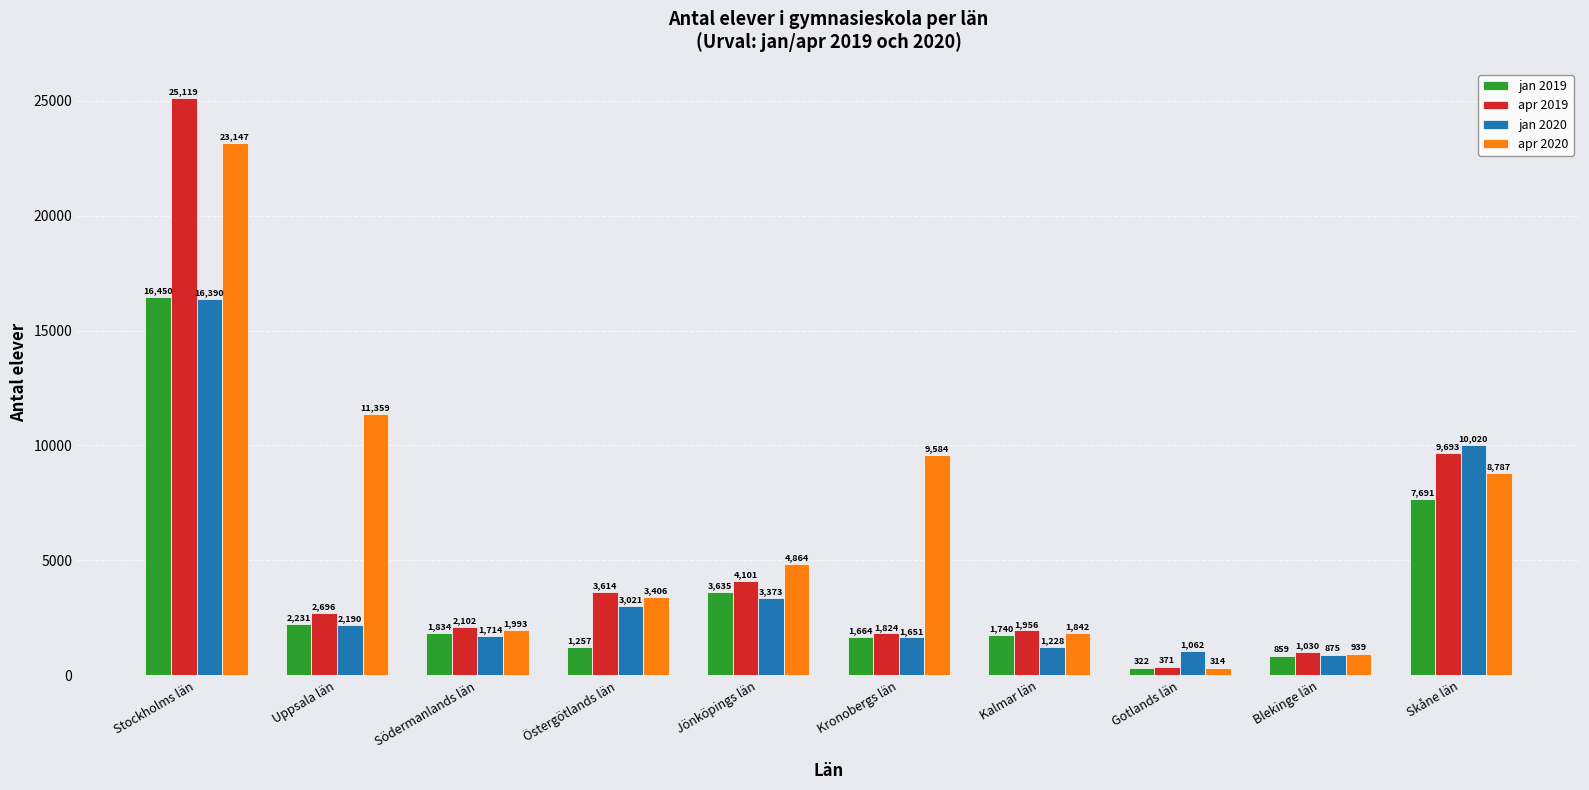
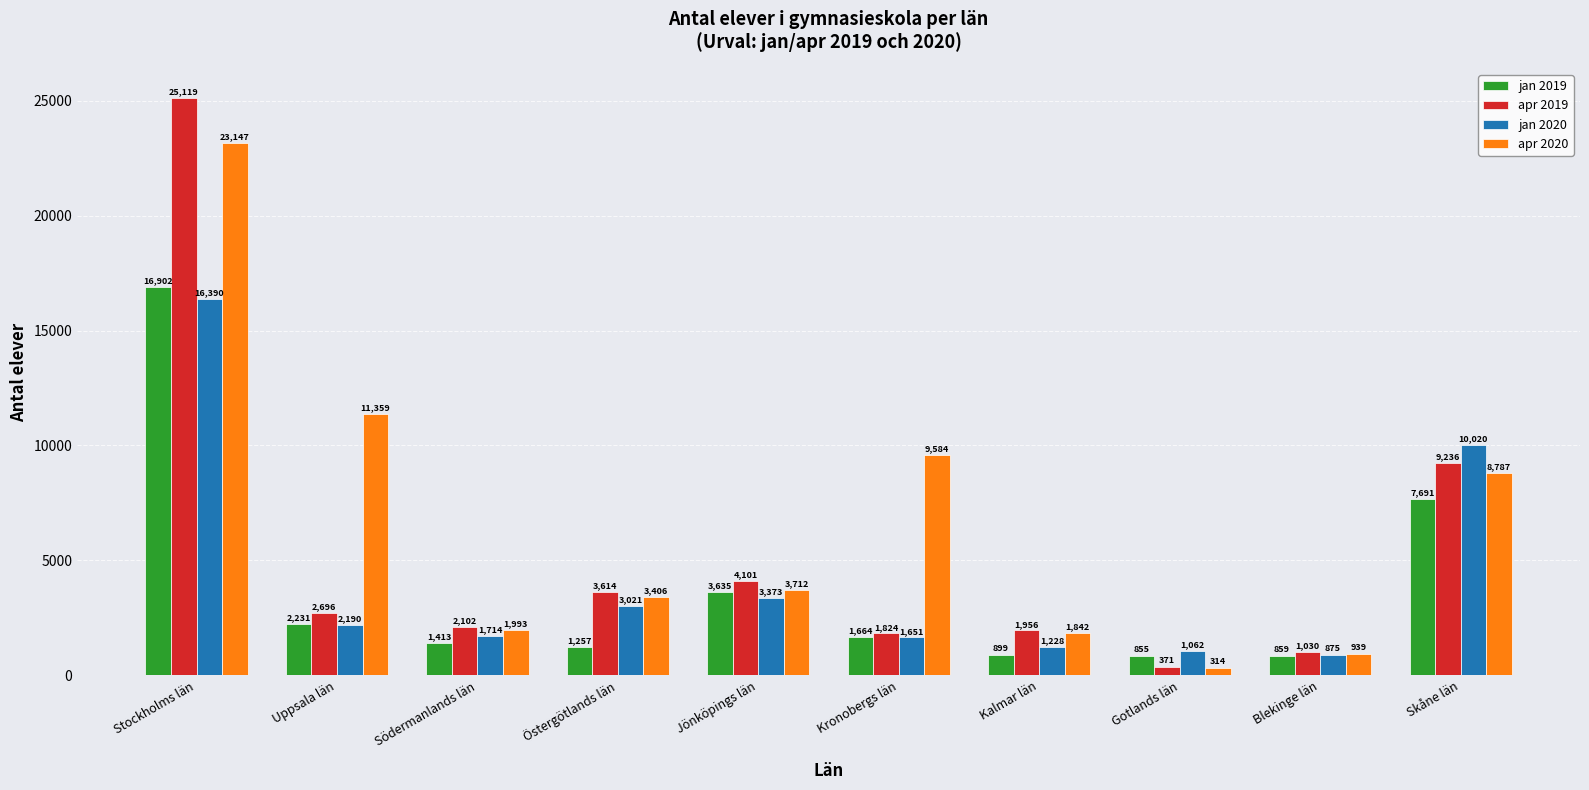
  {
    "jan 2019": {
-     "Stockholms län": "16,450",
+     "Stockholms län": "16,902",
      "Uppsala län": "2,231",
-     "Södermanlands län": "1,834",
+     "Södermanlands län": "1,413",
      "Östergötlands län": "1,257",
      "Jönköpings län": "3,635",
      "Kronobergs län": "1,664",
-     "Kalmar län": "1,740",
-     "Gotlands län": "322",
+     "Kalmar län": "899",
+     "Gotlands län": "855",
      "Blekinge län": "859",
      "Skåne län": "7,691"
    },
    "apr 2019": {
      "Stockholms län": "25,119",
      "Uppsala län": "2,696",
      "Södermanlands län": "2,102",
      "Östergötlands län": "3,614",
      "Jönköpings län": "4,101",
      "Kronobergs län": "1,824",
      "Kalmar län": "1,956",
      "Gotlands län": "371",
      "Blekinge län": "1,030",
-     "Skåne län": "9,693"
+     "Skåne län": "9,236"
    },
    "jan 2020": {
      "Stockholms län": "16,390",
      "Uppsala län": "2,190",
      "Södermanlands län": "1,714",
      "Östergötlands län": "3,021",
      "Jönköpings län": "3,373",
      "Kronobergs län": "1,651",
      "Kalmar län": "1,228",
      "Gotlands län": "1,062",
      "Blekinge län": "875",
      "Skåne län": "10,020"
    },
    "apr 2020": {
      "Stockholms län": "23,147",
      "Uppsala län": "11,359",
      "Södermanlands län": "1,993",
      "Östergötlands län": "3,406",
-     "Jönköpings län": "4,864",
+     "Jönköpings län": "3,712",
      "Kronobergs län": "9,584",
      "Kalmar län": "1,842",
      "Gotlands län": "314",
      "Blekinge län": "939",
      "Skåne län": "8,787"
    }
  }
